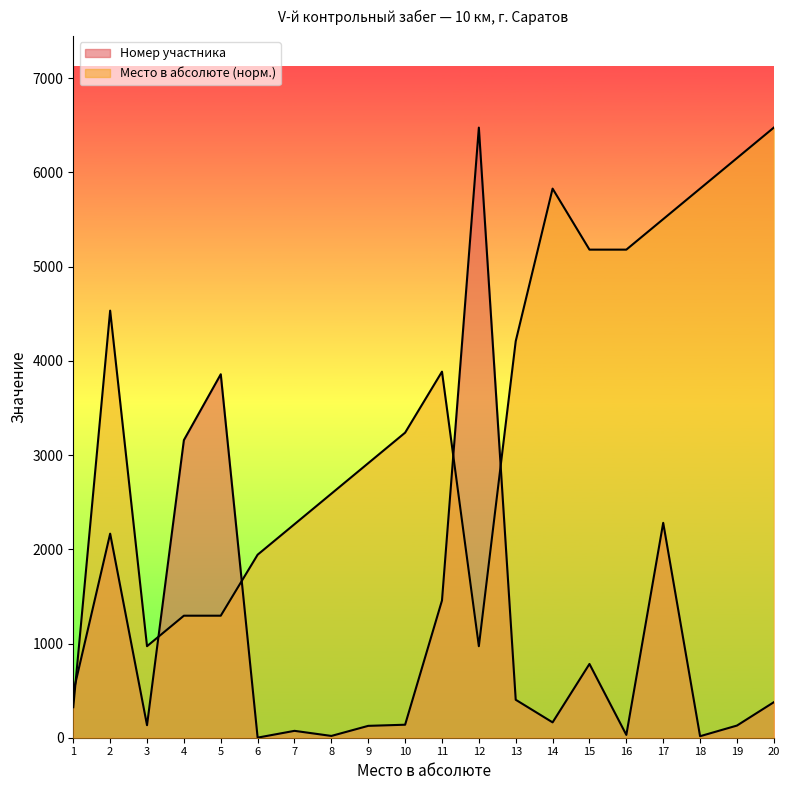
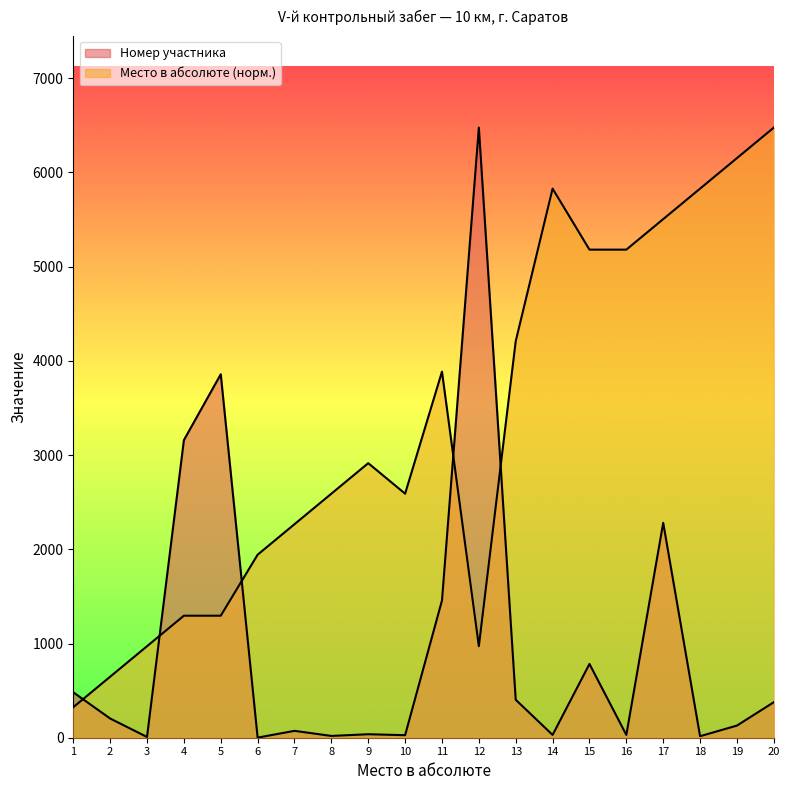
  {
    "Номер участника": {
      "1": 500,
-     "2": 2200,
-     "3": 100,
+     "2": 200,
+     "3": 0,
      "4": 3200,
      "5": 3900,
      "6": 0,
      "7": 100,
      "8": 0,
-     "9": 100,
-     "10": 100,
+     "9": 0,
+     "10": 0,
      "11": 1500,
      "12": 6500,
      "13": 400,
-     "14": 200,
+     "14": 0,
      "15": 800,
      "16": 0,
      "17": 2300,
      "18": 0,
      "19": 100,
      "20": 400
    },
    "Место в абсолюте (норм.)": {
      "1": 300,
-     "2": 4500,
+     "2": 600,
      "3": 1000,
      "4": 1300,
      "5": 1300,
      "6": 1900,
      "7": 2300,
      "8": 2600,
      "9": 2900,
-     "10": 3200,
+     "10": 2600,
      "11": 3900,
      "12": 1000,
      "13": 4200,
      "14": 5800,
      "15": 5200,
      "16": 5200,
      "17": 5500,
      "18": 5800,
      "19": 6200,
      "20": 6500
    }
  }
